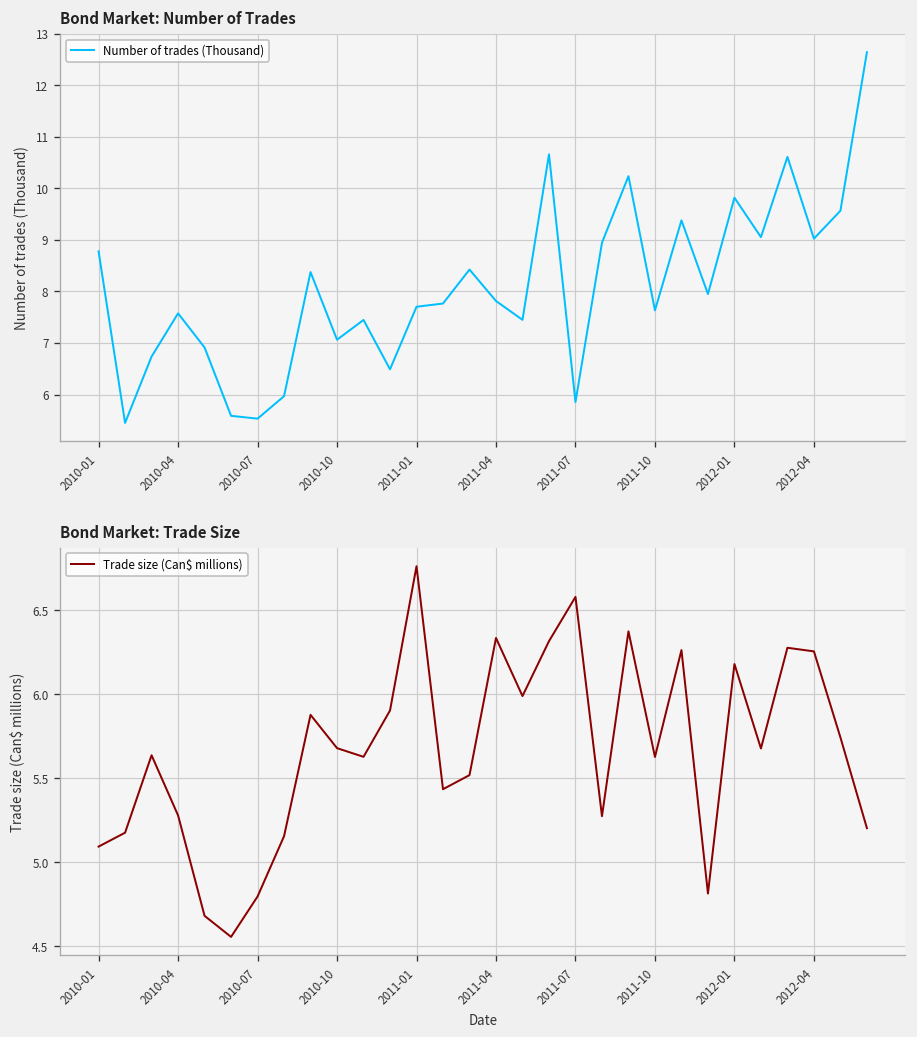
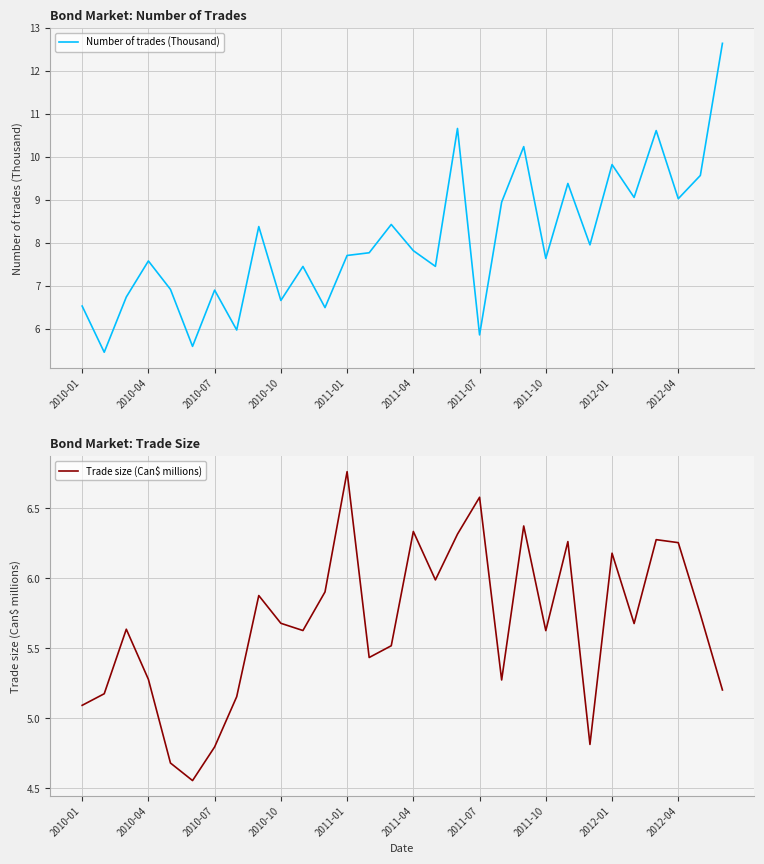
  {
    "Bond Market: Number of Trades": {
-     "2010-01": 8.8,
+     "2010-01": 6.5,
      "2010-04": 7.6,
-     "2010-07": 5.5,
-     "2010-10": 7.1,
+     "2010-07": 6.9,
+     "2010-10": 6.7,
      "2011-01": 7.7,
      "2011-04": 7.8,
      "2011-07": 5.9,
      "2011-10": 7.6,
      "2012-01": 9.8,
      "2012-04": 9.0
    },
    "Bond Market: Trade Size": {
      "2010-01": 5.09,
      "2010-04": 5.28,
      "2010-07": 4.80,
      "2010-10": 5.68,
      "2011-01": 6.76,
      "2011-04": 6.34,
      "2011-07": 6.58,
      "2011-10": 5.63,
      "2012-01": 6.18,
      "2012-04": 6.26
    }
  }
